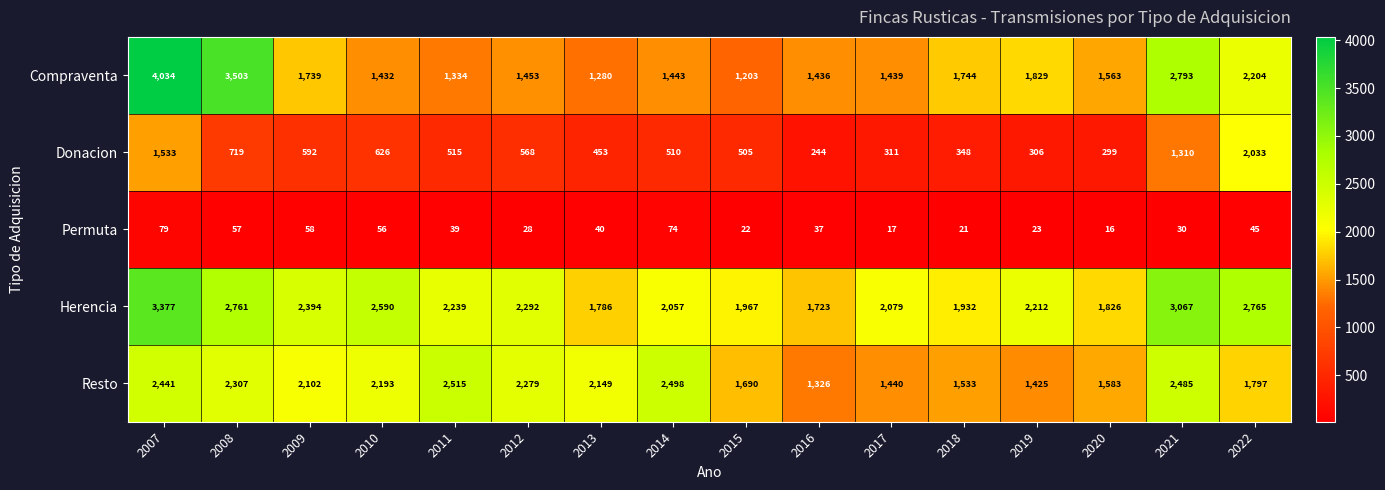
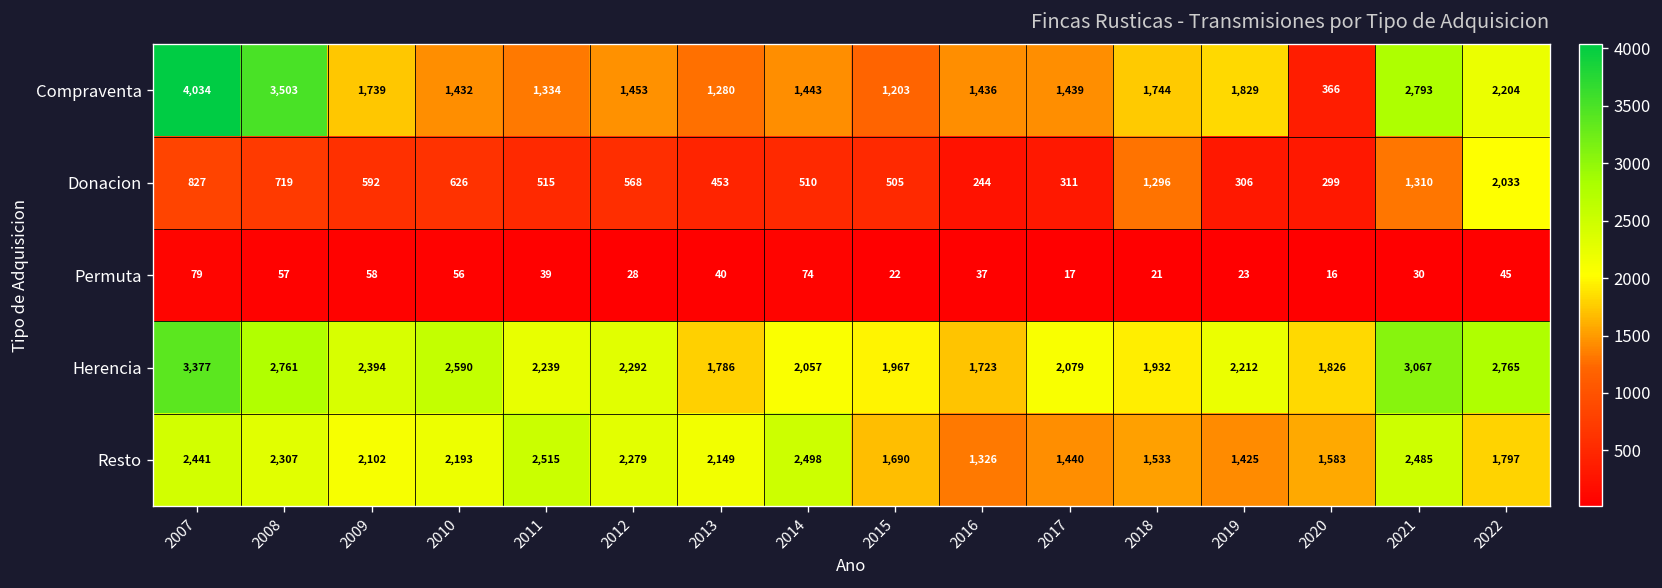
  {
    "Compraventa": {
      "2007": "4,034",
      "2008": "3,503",
      "2009": "1,739",
      "2010": "1,432",
      "2011": "1,334",
      "2012": "1,453",
      "2013": "1,280",
      "2014": "1,443",
      "2015": "1,203",
      "2016": "1,436",
      "2017": "1,439",
      "2018": "1,744",
      "2019": "1,829",
-     "2020": "1,563",
+     "2020": "366",
      "2021": "2,793",
      "2022": "2,204"
    },
    "Donacion": {
-     "2007": "1,533",
+     "2007": "827",
      "2008": "719",
      "2009": "592",
      "2010": "626",
      "2011": "515",
      "2012": "568",
      "2013": "453",
      "2014": "510",
      "2015": "505",
      "2016": "244",
      "2017": "311",
-     "2018": "348",
+     "2018": "1,296",
      "2019": "306",
      "2020": "299",
      "2021": "1,310",
      "2022": "2,033"
    },
    "Permuta": {
      "2007": "79",
      "2008": "57",
      "2009": "58",
      "2010": "56",
      "2011": "39",
      "2012": "28",
      "2013": "40",
      "2014": "74",
      "2015": "22",
      "2016": "37",
      "2017": "17",
      "2018": "21",
      "2019": "23",
      "2020": "16",
      "2021": "30",
      "2022": "45"
    },
    "Herencia": {
      "2007": "3,377",
      "2008": "2,761",
      "2009": "2,394",
      "2010": "2,590",
      "2011": "2,239",
      "2012": "2,292",
      "2013": "1,786",
      "2014": "2,057",
      "2015": "1,967",
      "2016": "1,723",
      "2017": "2,079",
      "2018": "1,932",
      "2019": "2,212",
      "2020": "1,826",
      "2021": "3,067",
      "2022": "2,765"
    },
    "Resto": {
      "2007": "2,441",
      "2008": "2,307",
      "2009": "2,102",
      "2010": "2,193",
      "2011": "2,515",
      "2012": "2,279",
      "2013": "2,149",
      "2014": "2,498",
      "2015": "1,690",
      "2016": "1,326",
      "2017": "1,440",
      "2018": "1,533",
      "2019": "1,425",
      "2020": "1,583",
      "2021": "2,485",
      "2022": "1,797"
    }
  }
